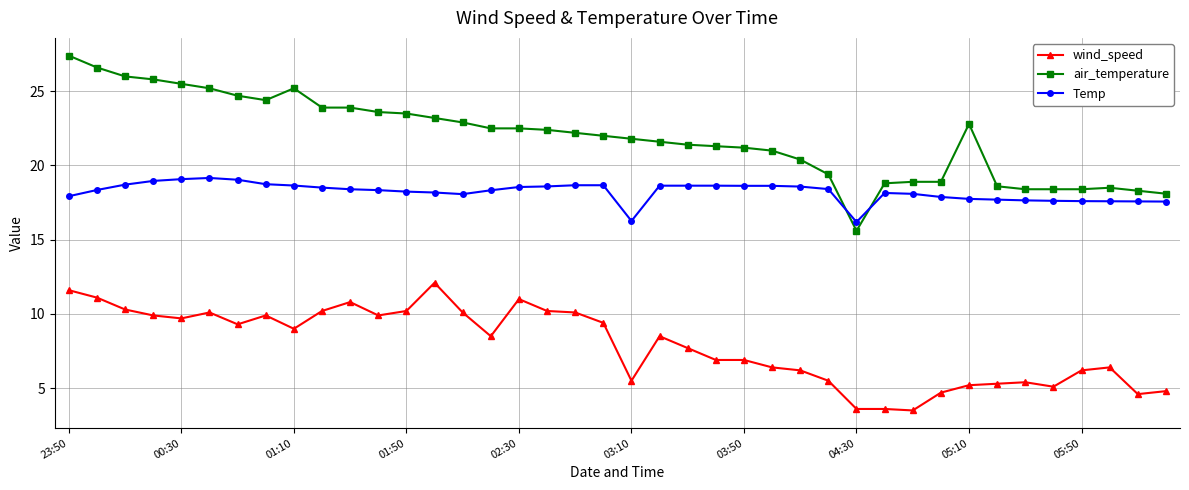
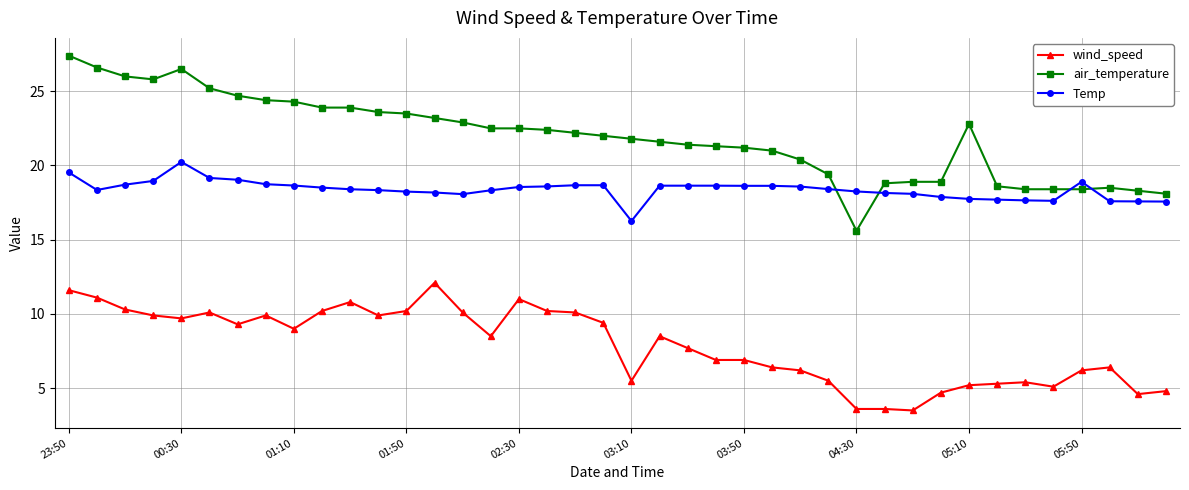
  {
    "wind_speed": {
      "23:50": 11.6,
      "00:30": 9.7,
      "01:10": 9.0,
      "01:50": 10.2,
      "02:30": 11.0,
      "03:10": 5.5,
      "03:50": 6.9,
      "04:30": 3.6,
      "05:10": 5.2,
      "05:50": 6.2
    },
    "air_temperature": {
      "23:50": 27.4,
-     "00:30": 25.5,
-     "01:10": 25.2,
+     "00:30": 26.5,
+     "01:10": 24.3,
      "01:50": 23.5,
      "02:30": 22.5,
      "03:10": 21.8,
      "03:50": 21.2,
      "04:30": 15.6,
      "05:10": 22.8,
      "05:50": 18.4
    },
    "Temp": {
-     "23:50": 17.9,
-     "00:30": 19.1,
+     "23:50": 19.5,
+     "00:30": 20.2,
      "01:10": 18.7,
      "01:50": 18.2,
      "02:30": 18.6,
      "03:10": 16.3,
      "03:50": 18.6,
-     "04:30": 16.2,
+     "04:30": 18.3,
      "05:10": 17.8,
-     "05:50": 17.6
+     "05:50": 18.9
    }
  }
